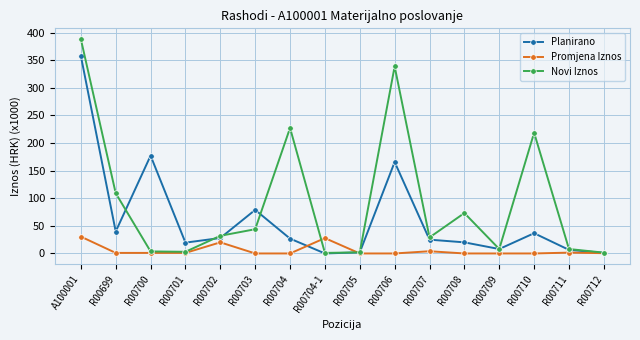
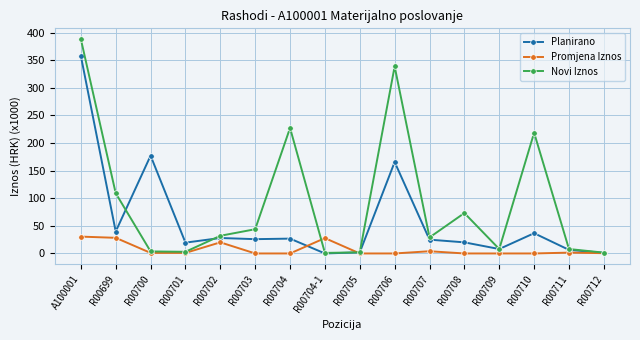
  {
    "Planirano": {
      "A100001": 360,
      "R00699": 40,
      "R00700": 180,
      "R00701": 20,
-     "R00703": 80,
+     "R00703": 30,
      "R00704": 30,
      "R00706": 170,
      "R00708": 20,
      "R00710": 40
    },
    "Promjena Iznos": {
      "A100001": 30,
-     "R00699": 0,
+     "R00699": 30,
      "R00702": 20,
      "R00703": 0,
      "R00704": 0,
      "R00704-1": 30,
      "R00706": 0,
      "R00707": 0,
      "R00708": 0,
      "R00709": 0,
      "R00710": 0,
      "R00711": 0
    },
    "Novi Iznos": {
      "A100001": 390,
      "R00699": 110,
      "R00703": 40,
      "R00704": 230,
      "R00706": 340,
      "R00708": 70,
      "R00710": 220
    }
  }
